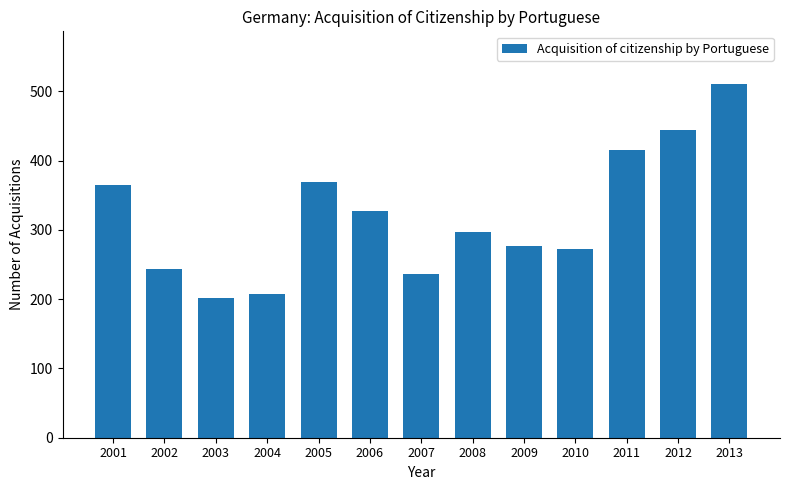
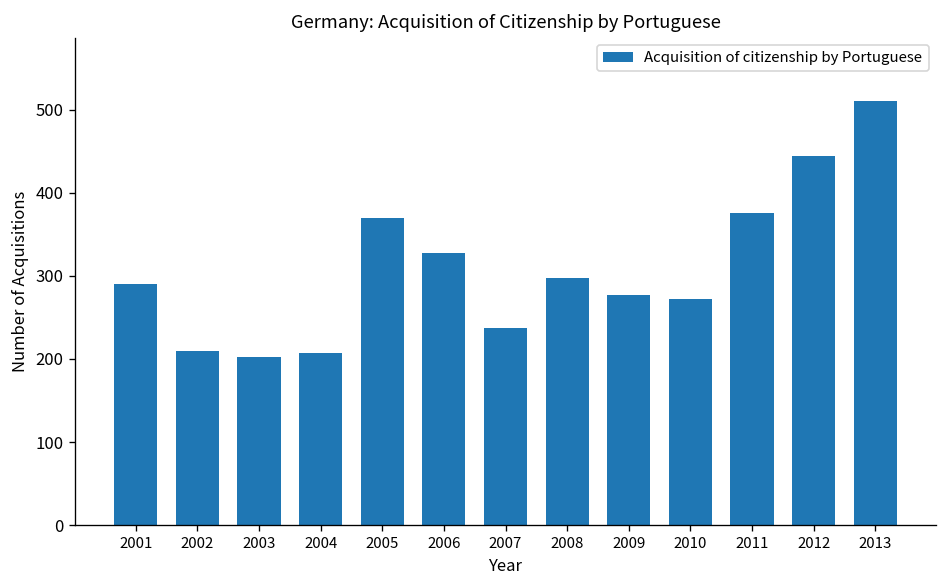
  {
-   "2001": 370,
-   "2002": 240,
+   "2001": 290,
+   "2002": 210,
    "2003": 200,
    "2004": 210,
    "2005": 370,
    "2006": 330,
    "2007": 240,
    "2008": 300,
    "2009": 280,
    "2010": 270,
-   "2011": 420,
+   "2011": 380,
    "2012": 440,
    "2013": 510
  }
